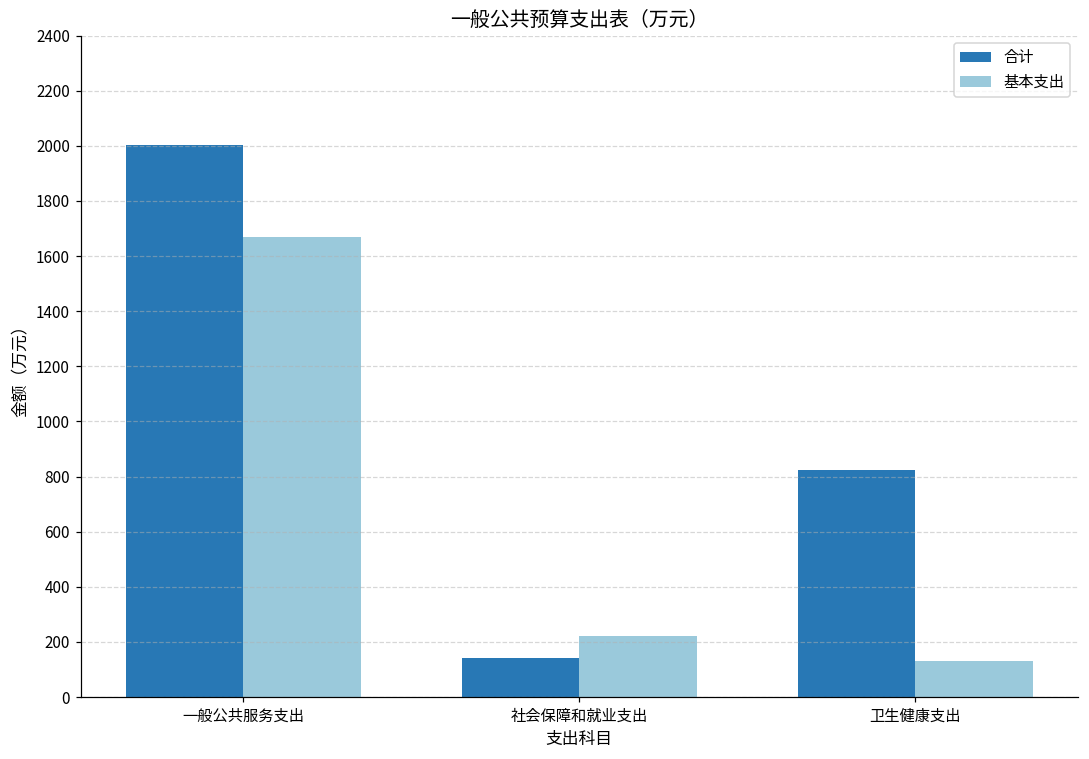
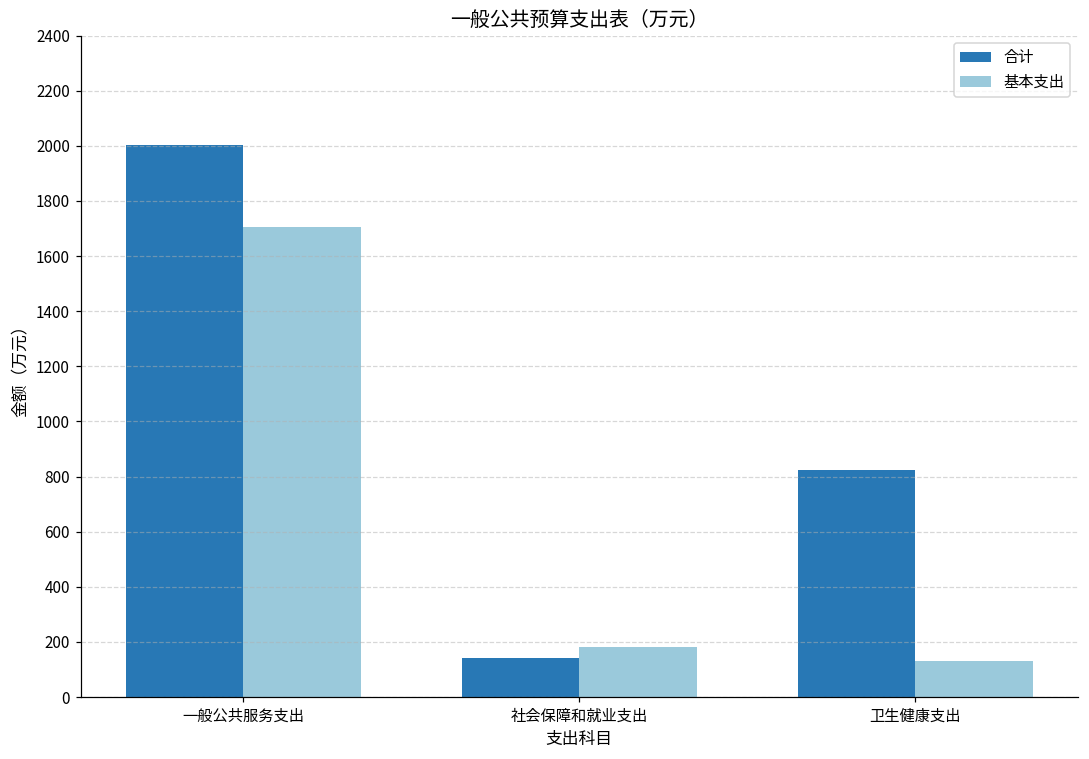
  {
    "合计": {
      "一般公共服务支出": 2000,
      "社会保障和就业支出": 140,
      "卫生健康支出": 820
    },
    "基本支出": {
-     "一般公共服务支出": 1670,
-     "社会保障和就业支出": 220,
+     "一般公共服务支出": 1710,
+     "社会保障和就业支出": 180,
      "卫生健康支出": 130
    }
  }
